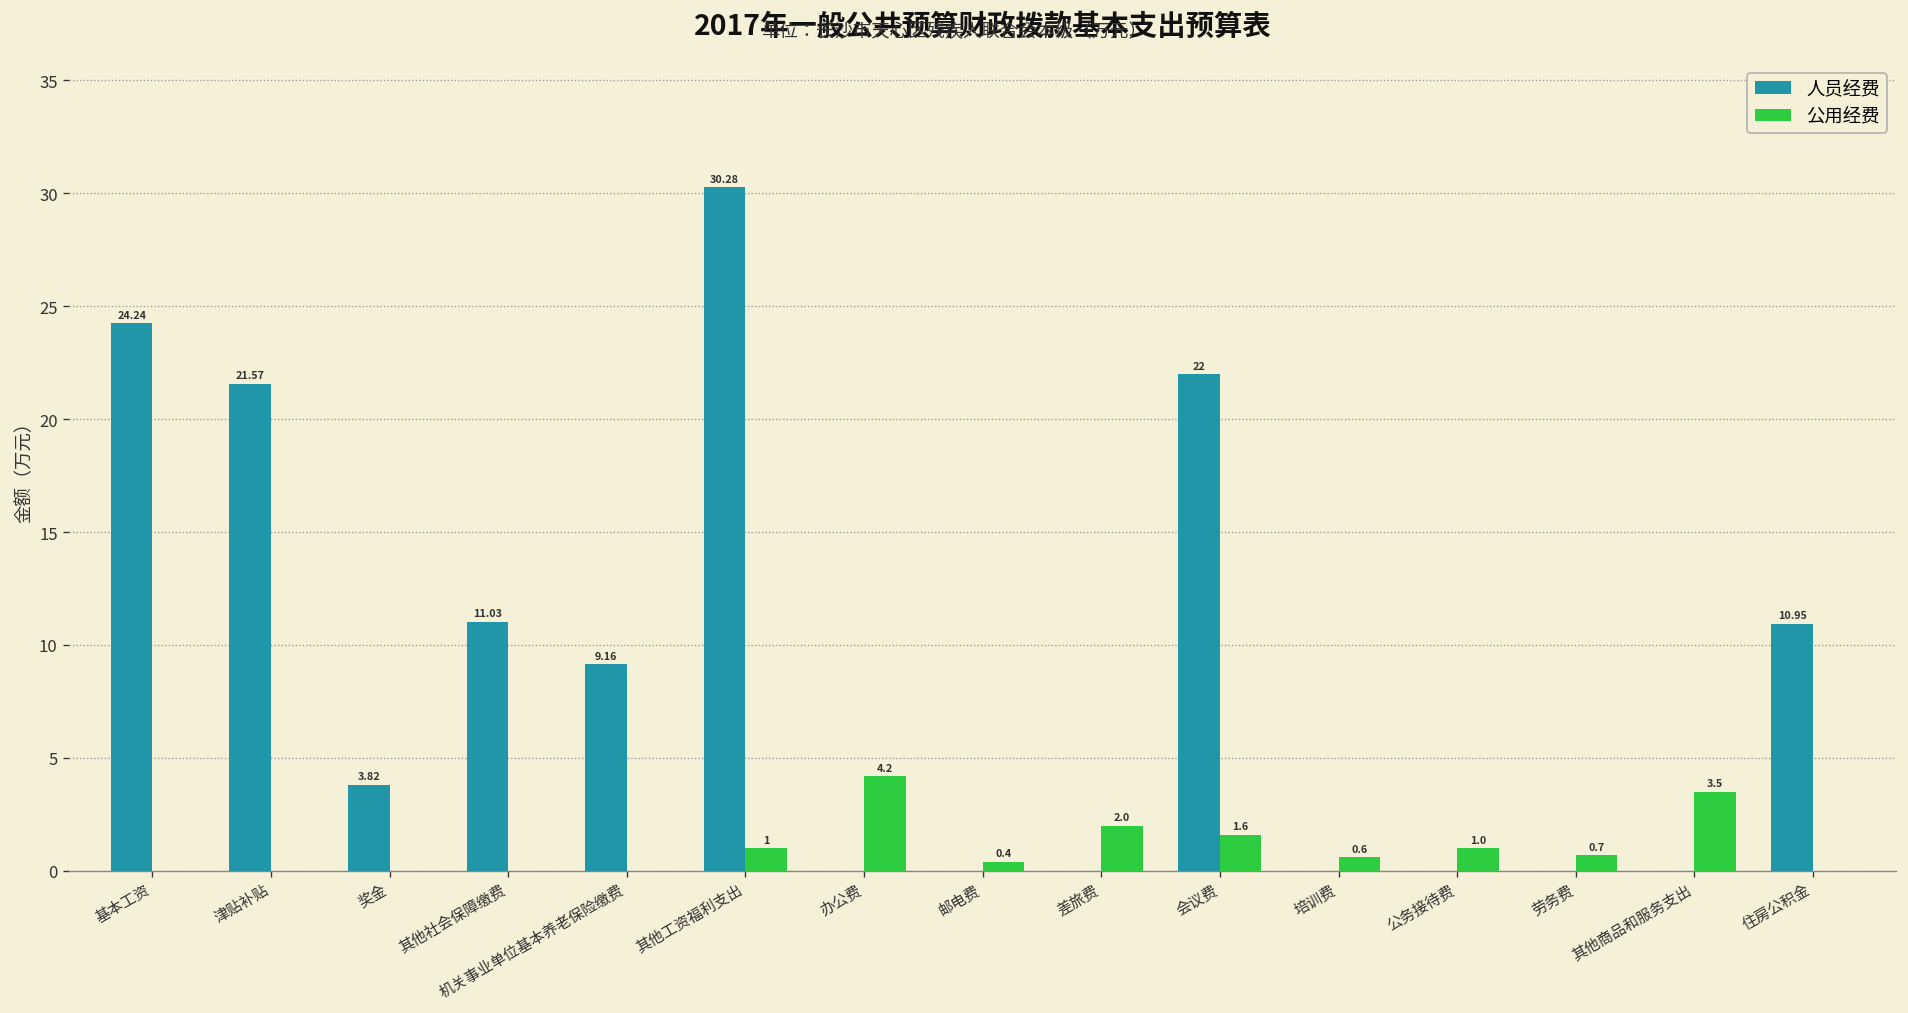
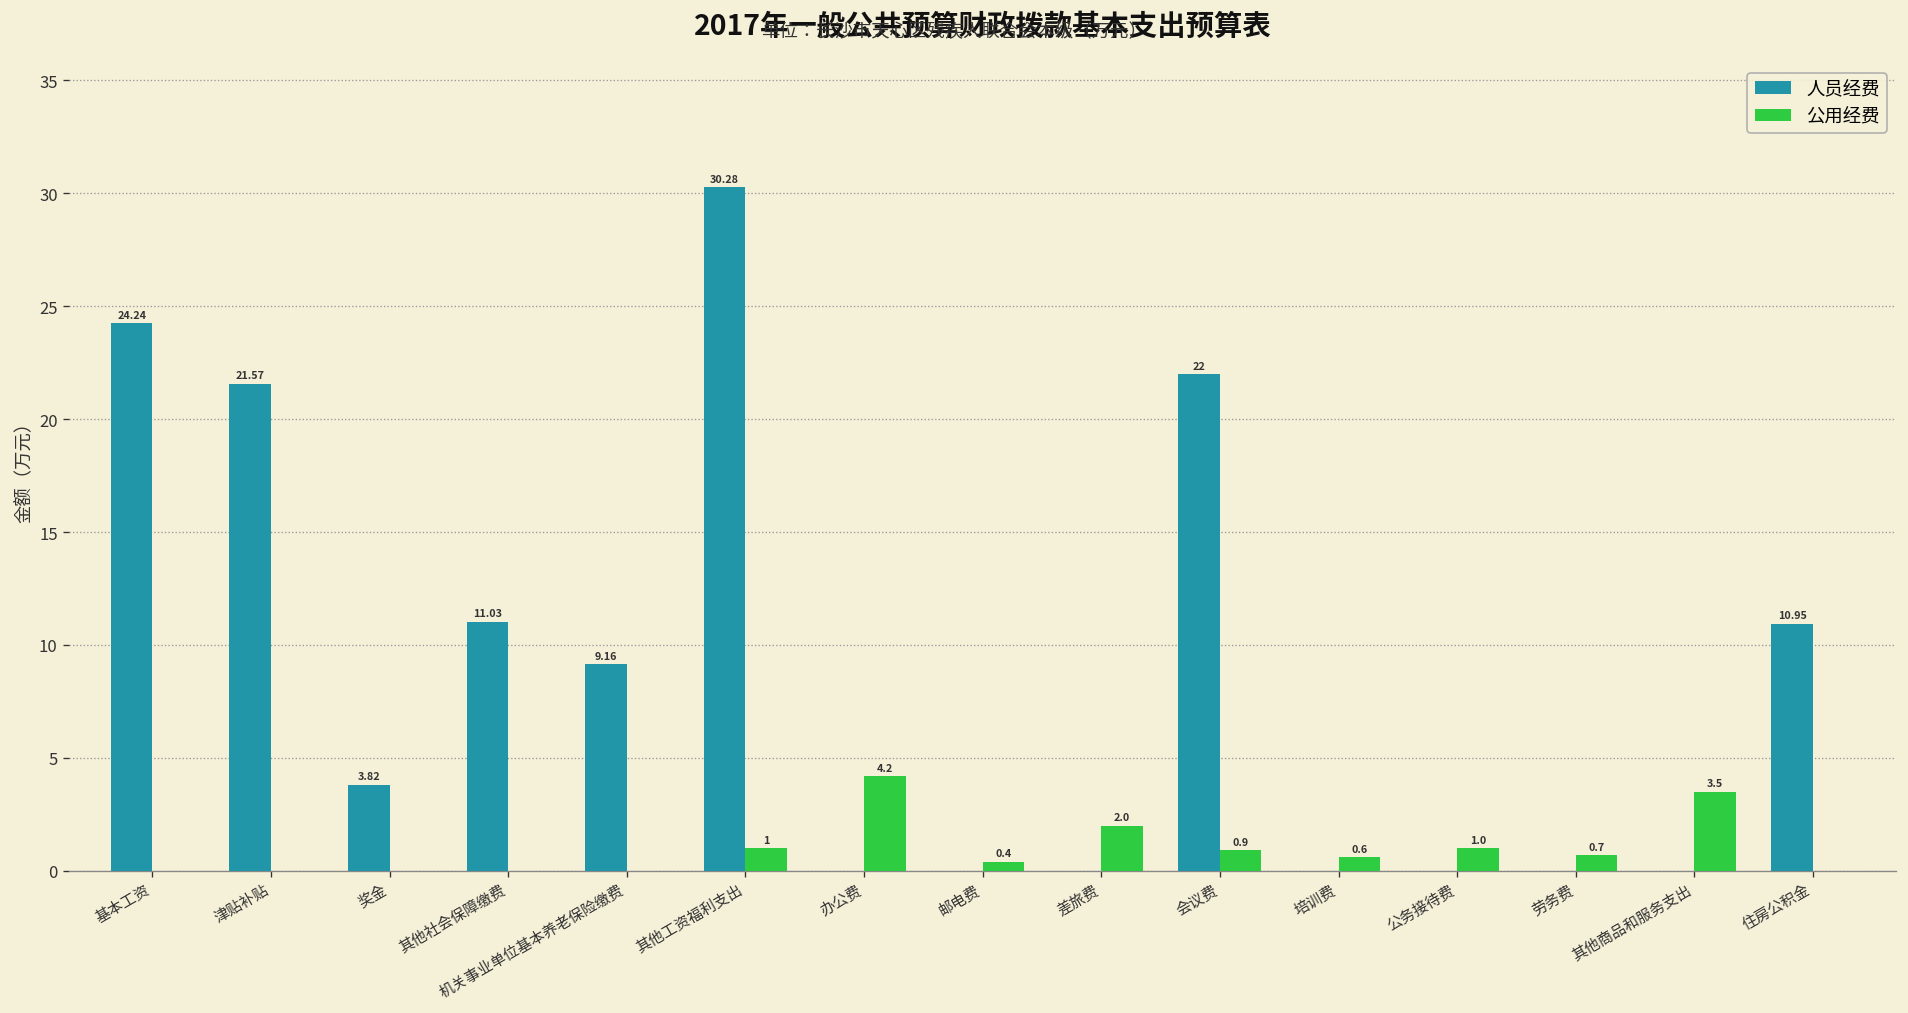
  {
    "人员经费": {
      "基本工资": 24.24,
      "津贴补贴": 21.57,
      "奖金": 3.82,
      "其他社会保障缴费": 11.03,
      "机关事业单位基本养老保险缴费": 9.16,
      "其他工资福利支出": 30.28,
      "会议费": 22,
      "住房公积金": 10.95
    },
    "公用经费": {
      "其他工资福利支出": 1,
      "办公费": 4.2,
      "邮电费": 0.4,
      "差旅费": 2.0,
-     "会议费": 1.6,
+     "会议费": 0.9,
      "培训费": 0.6,
      "公务接待费": 1.0,
      "劳务费": 0.7,
      "其他商品和服务支出": 3.5
    }
  }
